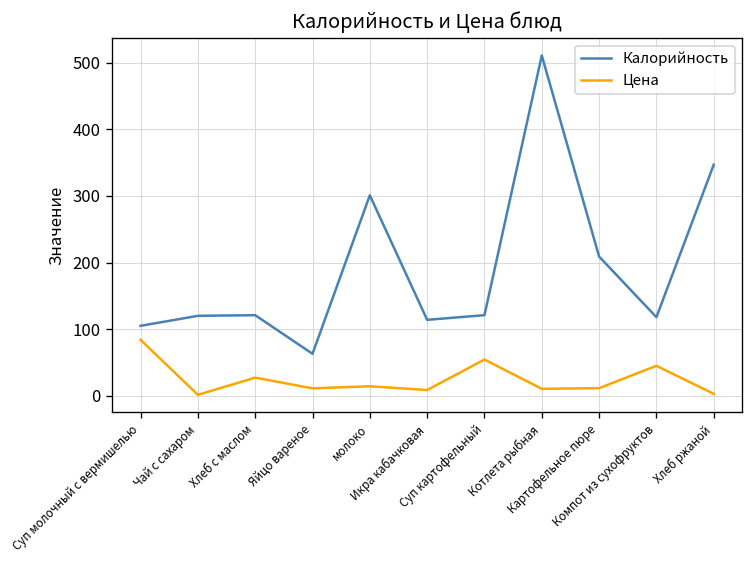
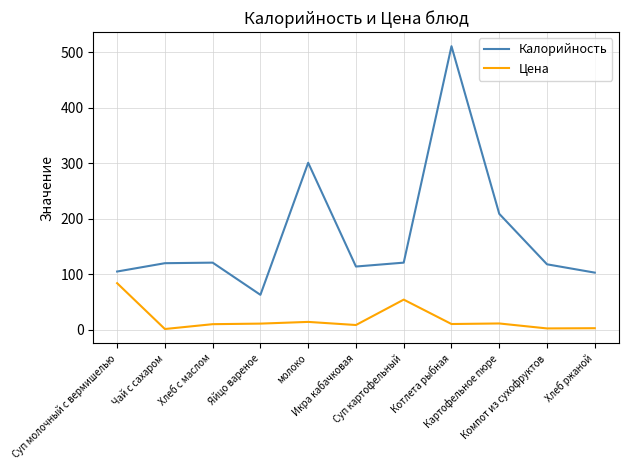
  {
    "Калорийность": {
      "Суп молочный с вермишелью": 110,
      "Чай с сахаром": 120,
      "Хлеб с маслом": 120,
      "Яйцо вареное": 60,
      "молоко": 300,
      "Икра кабачковая": 110,
      "Суп картофельный": 120,
      "Котлета рыбная": 510,
      "Картофельное пюре": 210,
      "Компот из сухофруктов": 120,
-     "Хлеб ржаной": 350
+     "Хлеб ржаной": 100
    },
    "Цена": {
      "Суп молочный с вермишелью": 80,
      "Чай с сахаром": 0,
-     "Хлеб с маслом": 30,
+     "Хлеб с маслом": 10,
      "Яйцо вареное": 10,
      "молоко": 10,
      "Икра кабачковая": 10,
      "Суп картофельный": 50,
      "Котлета рыбная": 10,
      "Картофельное пюре": 10,
-     "Компот из сухофруктов": 40,
+     "Компот из сухофруктов": 0,
      "Хлеб ржаной": 0
    }
  }
